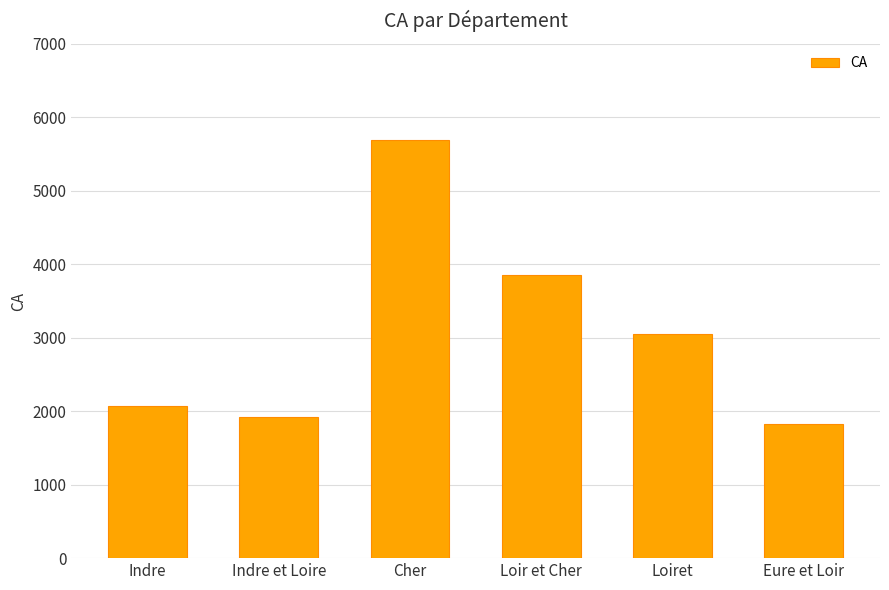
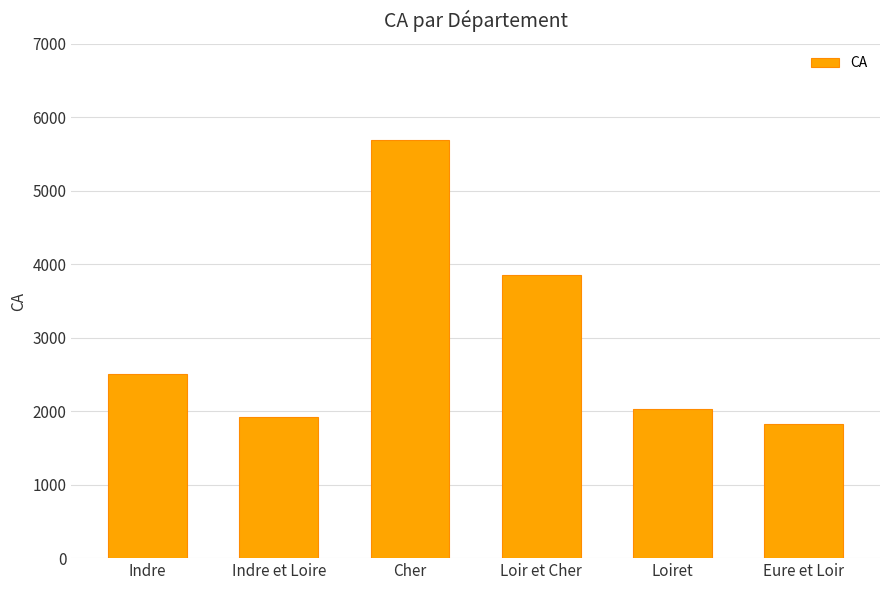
  {
-   "Indre": 2100,
+   "Indre": 2500,
    "Indre et Loire": 1900,
    "Cher": 5700,
    "Loir et Cher": 3800,
-   "Loiret": 3100,
+   "Loiret": 2000,
    "Eure et Loir": 1800
  }
